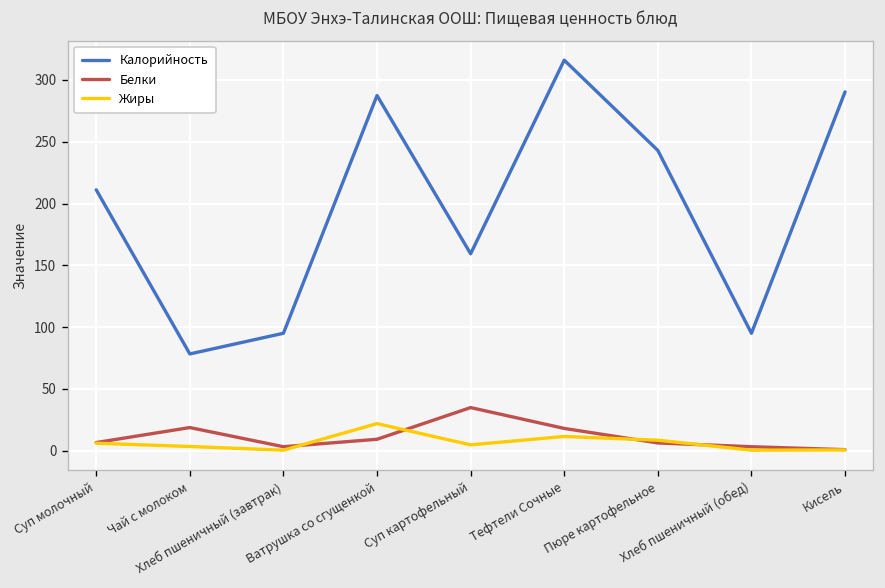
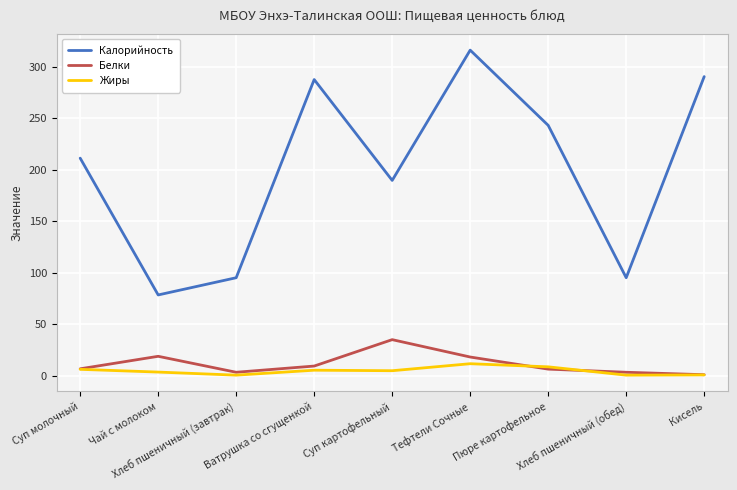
  {
    "Калорийность": {
      "Суп молочный": 211,
      "Чай с молоком": 78,
      "Хлеб пшеничный (завтрак)": 95,
      "Ватрушка со сгущенкой": 287,
-     "Суп картофельный": 159,
+     "Суп картофельный": 190,
      "Тефтели Сочные": 316,
      "Пюре картофельное": 243,
      "Хлеб пшеничный (обед)": 95,
      "Кисель": 290
    },
    "Белки": {
      "Чай с молоком": 19,
      "Хлеб пшеничный (завтрак)": 3,
      "Ватрушка со сгущенкой": 9,
      "Суп картофельный": 35,
      "Тефтели Сочные": 18,
      "Хлеб пшеничный (обед)": 3
    },
    "Жиры": {
      "Чай с молоком": 3,
      "Хлеб пшеничный (завтрак)": 0,
-     "Ватрушка со сгущенкой": 22,
+     "Ватрушка со сгущенкой": 5,
      "Суп картофельный": 5,
      "Тефтели Сочные": 12,
      "Хлеб пшеничный (обед)": 0
    }
  }
